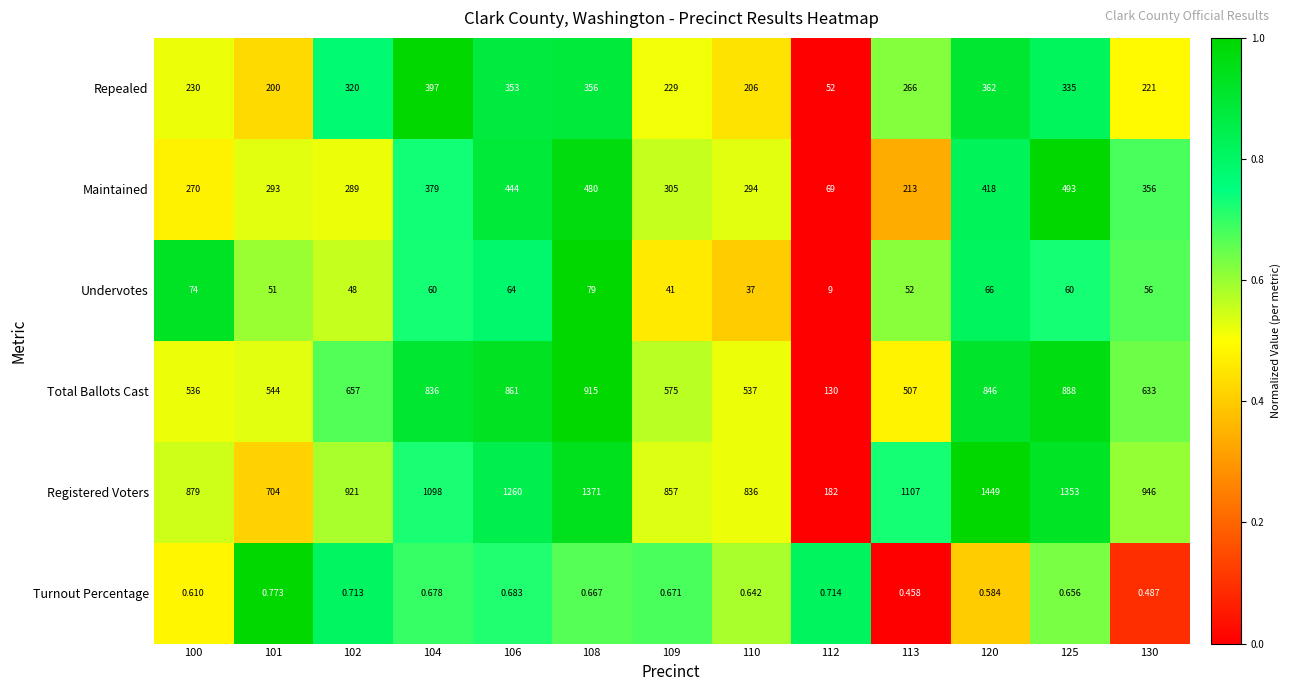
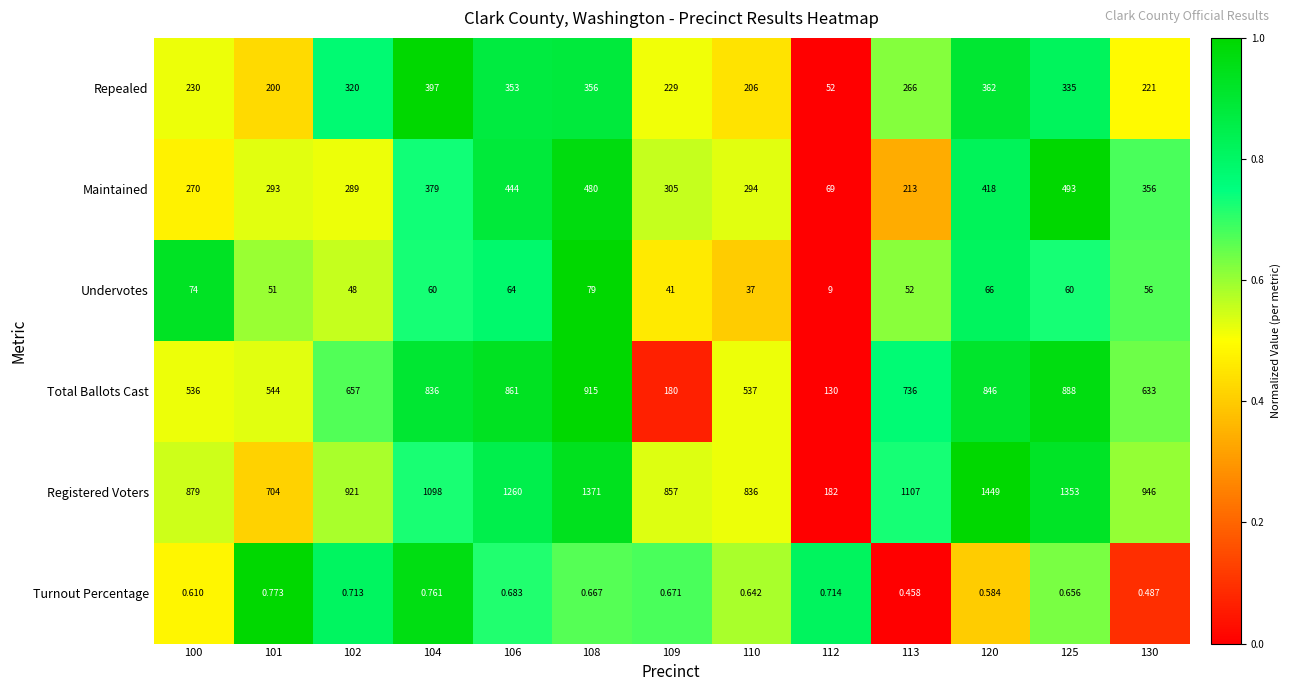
  {
    "Repealed": {
      "100": 230,
      "101": 200,
      "102": 320,
      "104": 397,
      "106": 353,
      "108": 356,
      "109": 229,
      "110": 206,
      "112": 52,
      "113": 266,
      "120": 362,
      "125": 335,
      "130": 221
    },
    "Maintained": {
      "100": 270,
      "101": 293,
      "102": 289,
      "104": 379,
      "106": 444,
      "108": 480,
      "109": 305,
      "110": 294,
      "112": 69,
      "113": 213,
      "120": 418,
      "125": 493,
      "130": 356
    },
    "Undervotes": {
      "100": 74,
      "101": 51,
      "102": 48,
      "104": 60,
      "106": 64,
      "108": 79,
      "109": 41,
      "110": 37,
      "112": 9,
      "113": 52,
      "120": 66,
      "125": 60,
      "130": 56
    },
    "Total Ballots Cast": {
      "100": 536,
      "101": 544,
      "102": 657,
      "104": 836,
      "106": 861,
      "108": 915,
-     "109": 575,
+     "109": 180,
      "110": 537,
      "112": 130,
-     "113": 507,
+     "113": 736,
      "120": 846,
      "125": 888,
      "130": 633
    },
    "Registered Voters": {
      "100": 879,
      "101": 704,
      "102": 921,
      "104": 1098,
      "106": 1260,
      "108": 1371,
      "109": 857,
      "110": 836,
      "112": 182,
      "113": 1107,
      "120": 1449,
      "125": 1353,
      "130": 946
    },
    "Turnout Percentage": {
      "100": 0.610,
      "101": 0.773,
      "102": 0.713,
-     "104": 0.678,
+     "104": 0.761,
      "106": 0.683,
      "108": 0.667,
      "109": 0.671,
      "110": 0.642,
      "112": 0.714,
      "113": 0.458,
      "120": 0.584,
      "125": 0.656,
      "130": 0.487
    }
  }
